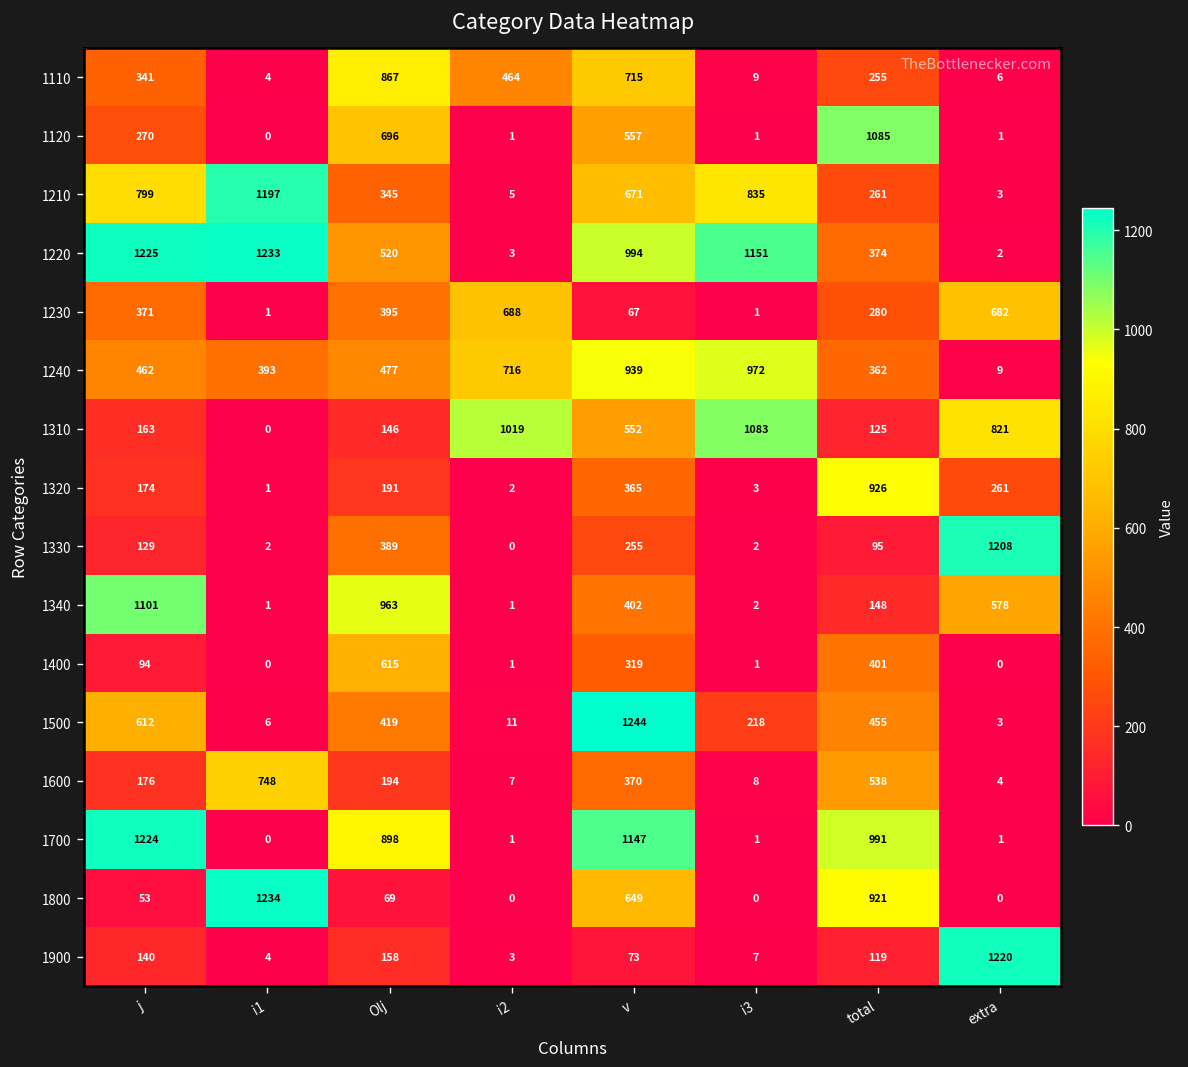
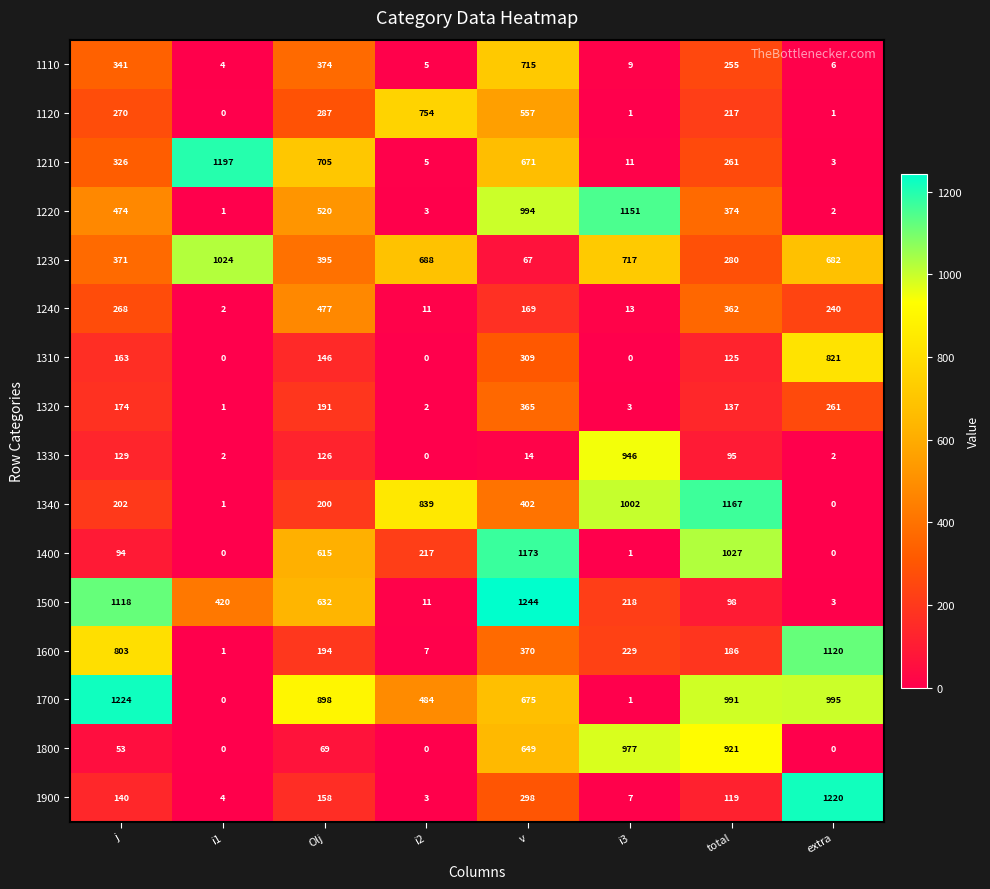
  {
    "1110": {
      "j": 341,
      "i1": 4,
-     "Olj": 867,
-     "i2": 464,
+     "Olj": 374,
+     "i2": 5,
      "v": 715,
      "i3": 9,
      "total": 255
    },
    "1120": {
      "j": 270,
      "i1": 0,
-     "Olj": 696,
-     "i2": 1,
+     "Olj": 287,
+     "i2": 754,
      "v": 557,
      "i3": 1,
-     "total": 1085,
+     "total": 217,
      "extra": 1
    },
    "1210": {
-     "j": 799,
+     "j": 326,
      "i1": 1197,
-     "Olj": 345,
+     "Olj": 705,
      "i2": 5,
      "v": 671,
-     "i3": 835,
+     "i3": 11,
      "total": 261,
      "extra": 3
    },
    "1220": {
-     "j": 1225,
-     "i1": 1233,
+     "j": 474,
+     "i1": 1,
      "Olj": 520,
      "i2": 3,
      "v": 994,
      "i3": 1151,
      "total": 374,
      "extra": 2
    },
    "1230": {
      "j": 371,
-     "i1": 1,
+     "i1": 1024,
      "Olj": 395,
      "i2": 688,
      "v": 67,
-     "i3": 1,
+     "i3": 717,
      "total": 280,
      "extra": 682
    },
    "1240": {
-     "j": 462,
-     "i1": 393,
+     "j": 268,
+     "i1": 2,
      "Olj": 477,
-     "i2": 716,
-     "v": 939,
-     "i3": 972,
+     "i2": 11,
+     "v": 169,
+     "i3": 13,
      "total": 362,
-     "extra": 9
+     "extra": 240
    },
    "1310": {
      "j": 163,
      "i1": 0,
      "Olj": 146,
-     "i2": 1019,
-     "v": 552,
-     "i3": 1083,
+     "i2": 0,
+     "v": 309,
+     "i3": 0,
      "total": 125,
      "extra": 821
    },
    "1320": {
      "j": 174,
      "i1": 1,
      "Olj": 191,
      "i2": 2,
      "v": 365,
      "i3": 3,
-     "total": 926,
+     "total": 137,
      "extra": 261
    },
    "1330": {
      "j": 129,
      "i1": 2,
-     "Olj": 389,
+     "Olj": 126,
      "i2": 0,
-     "v": 255,
-     "i3": 2,
+     "v": 14,
+     "i3": 946,
      "total": 95,
-     "extra": 1208
+     "extra": 2
    },
    "1340": {
-     "j": 1101,
+     "j": 202,
      "i1": 1,
-     "Olj": 963,
-     "i2": 1,
+     "Olj": 200,
+     "i2": 839,
      "v": 402,
-     "i3": 2,
-     "total": 148,
-     "extra": 578
+     "i3": 1002,
+     "total": 1167,
+     "extra": 0
    },
    "1400": {
      "j": 94,
      "i1": 0,
      "Olj": 615,
-     "i2": 1,
-     "v": 319,
+     "i2": 217,
+     "v": 1173,
      "i3": 1,
-     "total": 401,
+     "total": 1027,
      "extra": 0
    },
    "1500": {
-     "j": 612,
-     "i1": 6,
-     "Olj": 419,
+     "j": 1118,
+     "i1": 420,
+     "Olj": 632,
      "i2": 11,
      "v": 1244,
      "i3": 218,
-     "total": 455,
+     "total": 98,
      "extra": 3
    },
    "1600": {
-     "j": 176,
-     "i1": 748,
+     "j": 803,
+     "i1": 1,
      "Olj": 194,
      "i2": 7,
      "v": 370,
-     "i3": 8,
-     "total": 538,
-     "extra": 4
+     "i3": 229,
+     "total": 186,
+     "extra": 1120
    },
    "1700": {
      "j": 1224,
      "i1": 0,
      "Olj": 898,
-     "i2": 1,
-     "v": 1147,
+     "i2": 484,
+     "v": 675,
      "i3": 1,
      "total": 991,
-     "extra": 1
+     "extra": 995
    },
    "1800": {
      "j": 53,
-     "i1": 1234,
+     "i1": 0,
      "Olj": 69,
      "i2": 0,
      "v": 649,
-     "i3": 0,
+     "i3": 977,
      "total": 921,
      "extra": 0
    },
    "1900": {
      "j": 140,
      "i1": 4,
      "Olj": 158,
      "i2": 3,
-     "v": 73,
+     "v": 298,
      "i3": 7,
      "total": 119,
      "extra": 1220
    }
  }
